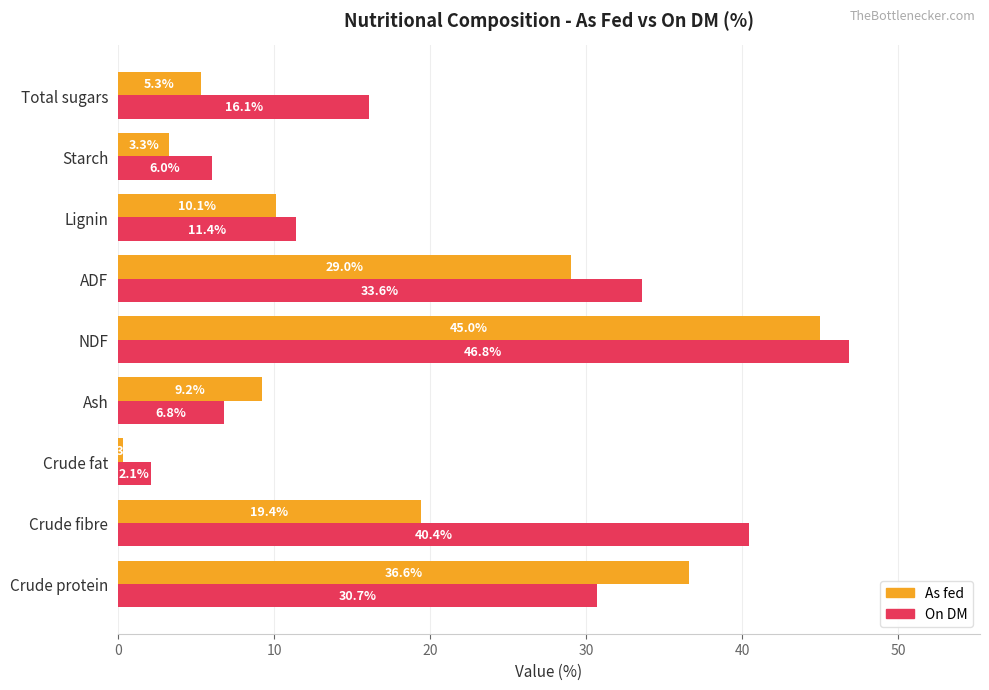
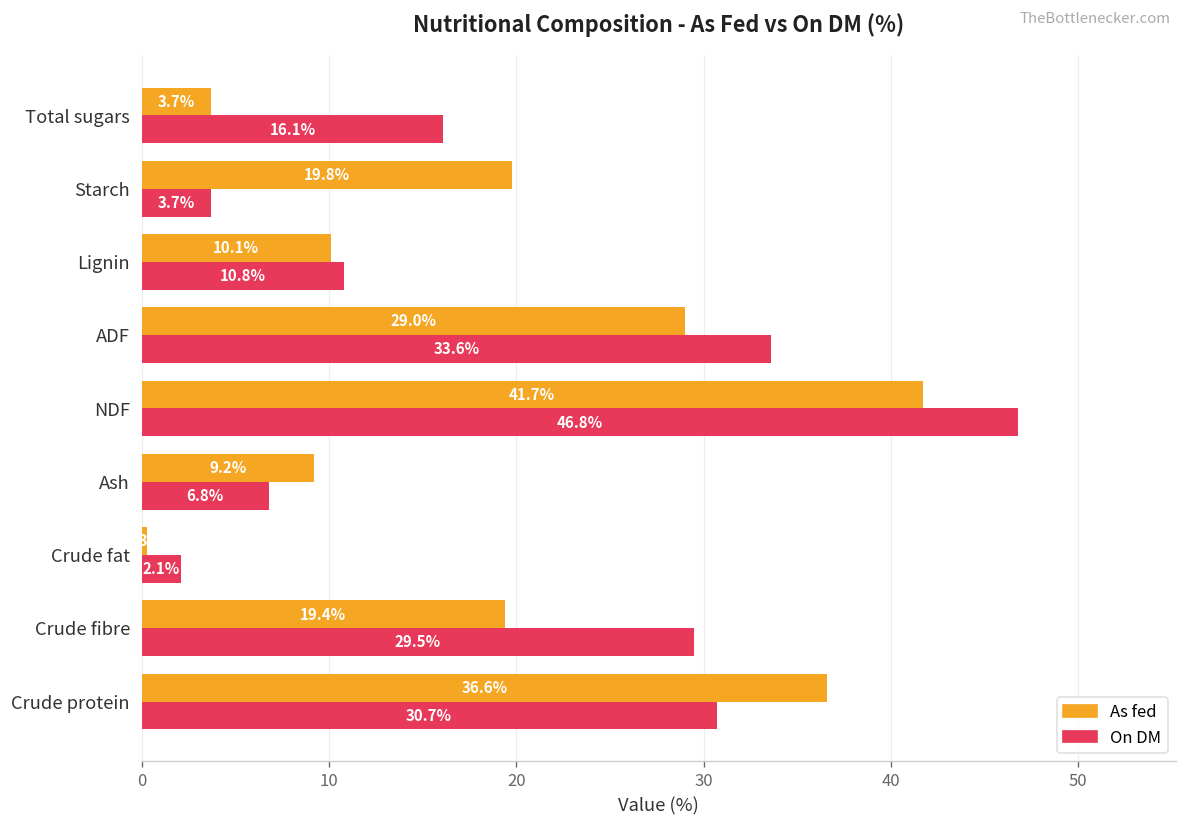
  {
    "As fed": {
-     "Total sugars": "5.3%",
-     "Starch": "3.3%",
+     "Total sugars": "3.7%",
+     "Starch": "19.8%",
      "Lignin": "10.1%",
      "ADF": "29.0%",
-     "NDF": "45.0%",
+     "NDF": "41.7%",
      "Ash": "9.2%",
      "Crude fibre": "19.4%",
      "Crude protein": "36.6%"
    },
    "On DM": {
      "Total sugars": "16.1%",
-     "Starch": "6.0%",
-     "Lignin": "11.4%",
+     "Starch": "3.7%",
+     "Lignin": "10.8%",
      "ADF": "33.6%",
      "NDF": "46.8%",
      "Ash": "6.8%",
      "Crude fat": "2.1%",
-     "Crude fibre": "40.4%",
+     "Crude fibre": "29.5%",
      "Crude protein": "30.7%"
    }
  }
